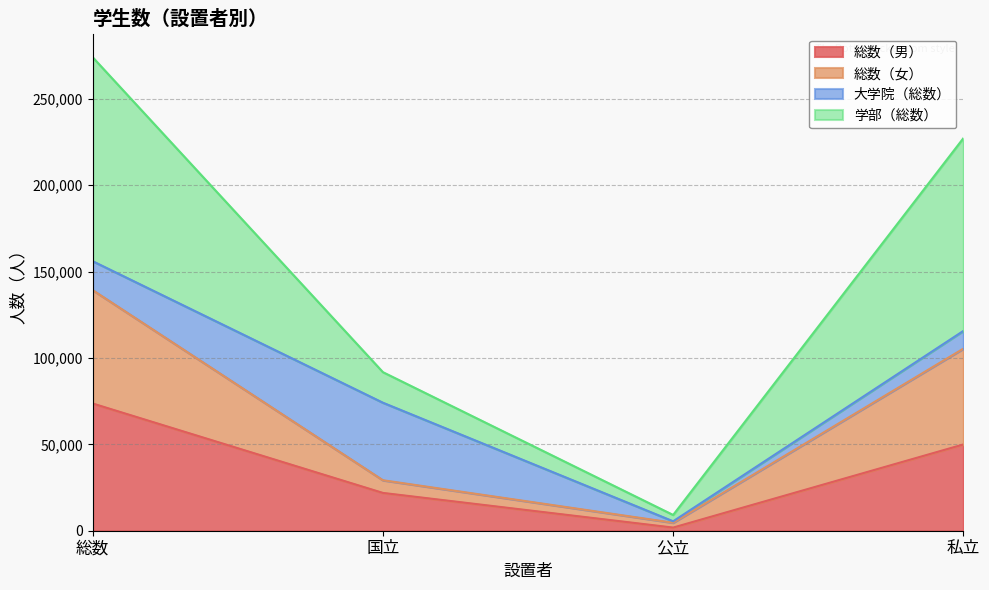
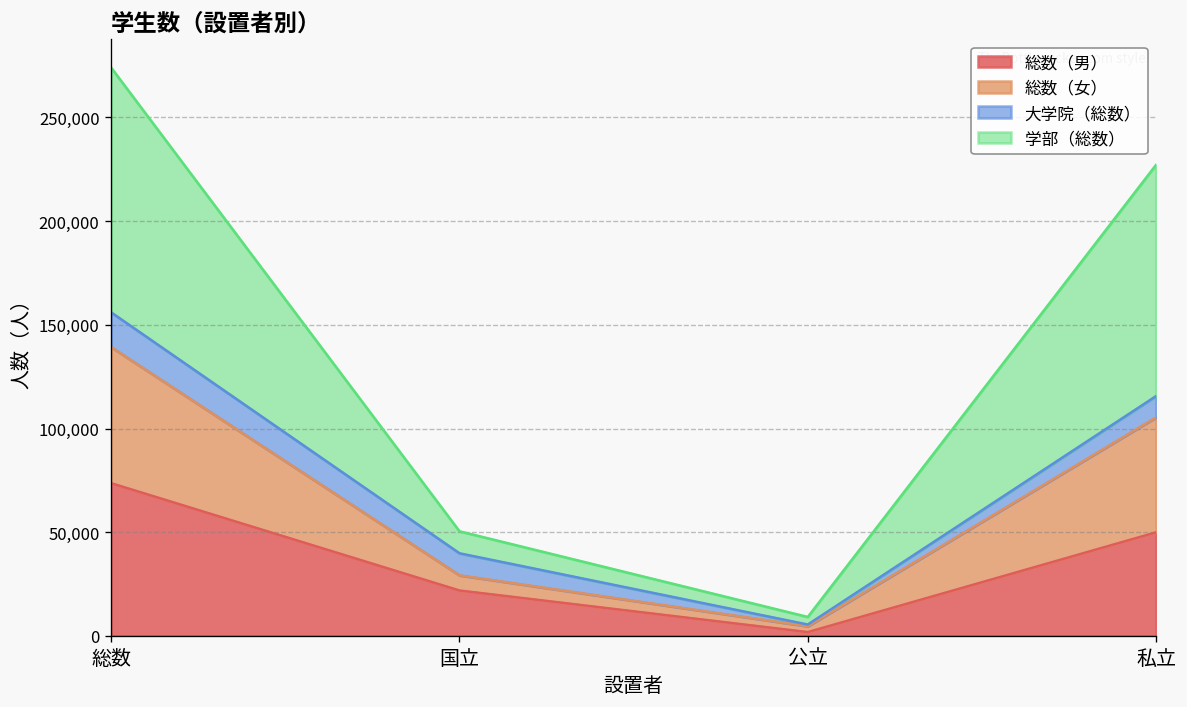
  {
    "大学院（総数）": {
      "総数": "17,000",
-     "国立": "45,000",
+     "国立": "11,000",
      "私立": "10,000"
    },
    "学部（総数）": {
      "総数": "118,000",
-     "国立": "18,000",
+     "国立": "11,000",
      "公立": "4,000",
      "私立": "112,000"
    }
  }
